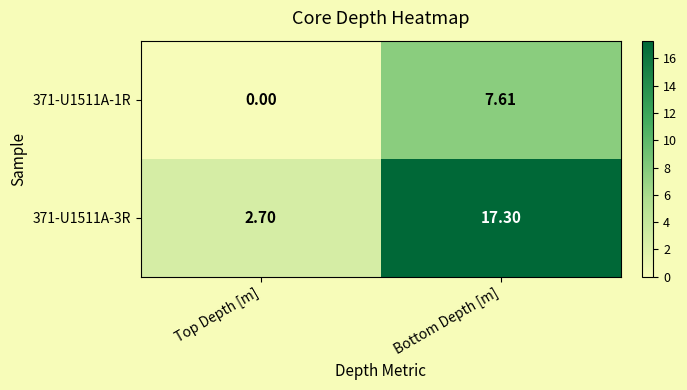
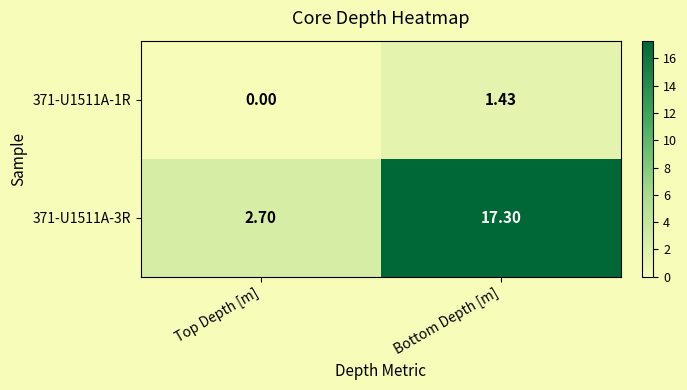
  {
    "371-U1511A-1R": {
      "Top Depth [m]": 0.00,
-     "Bottom Depth [m]": 7.61
+     "Bottom Depth [m]": 1.43
    },
    "371-U1511A-3R": {
      "Top Depth [m]": 2.70,
      "Bottom Depth [m]": 17.30
    }
  }
